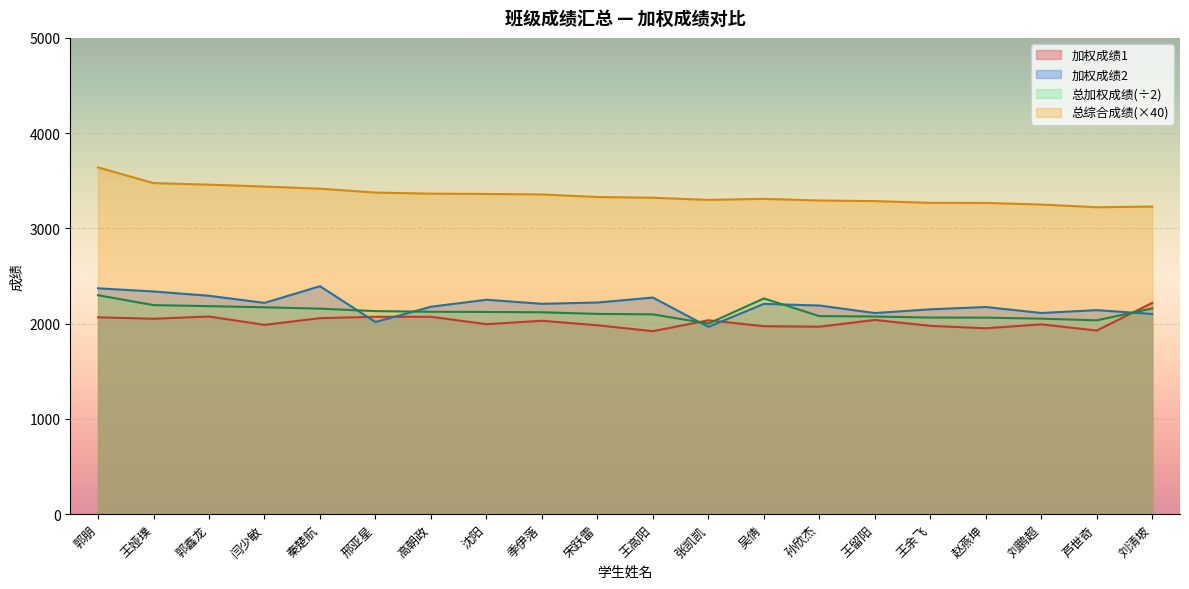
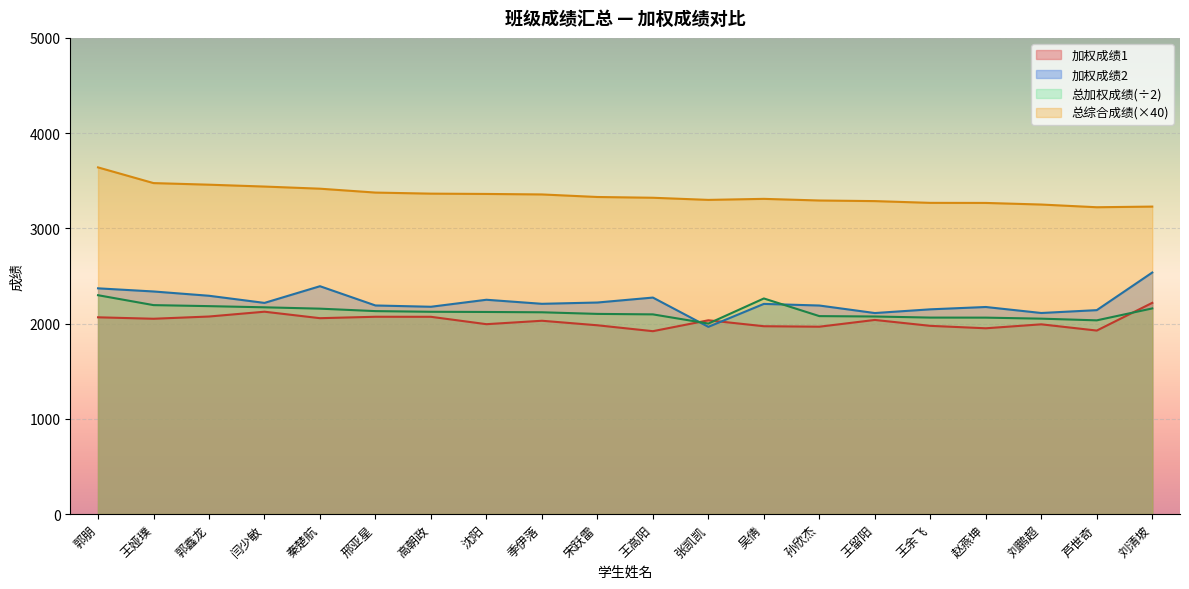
  {
    "加权成绩1": {
      "郭朋": 2100,
      "王娅璞": 2100,
      "郭鑫龙": 2100,
-     "闫少敏": 2000,
+     "闫少敏": 2100,
      "秦楚航": 2100,
      "邢亚星": 2100,
      "高朝政": 2100,
      "沈阳": 2000,
      "季伊落": 2000,
      "宋跃雷": 2000,
      "王高阳": 1900,
      "张凯凯": 2000,
      "吴倩": 2000,
      "孙欣杰": 2000,
      "王留阳": 2000,
      "王余飞": 2000,
      "赵燕坤": 2000,
      "刘鹏超": 2000,
      "芦世奇": 1900,
      "刘清坡": 2200
    },
    "加权成绩2": {
      "郭朋": 2400,
      "王娅璞": 2300,
      "郭鑫龙": 2300,
      "闫少敏": 2200,
      "秦楚航": 2400,
-     "邢亚星": 2000,
+     "邢亚星": 2200,
      "高朝政": 2200,
      "沈阳": 2300,
      "季伊落": 2200,
      "宋跃雷": 2200,
      "王高阳": 2300,
      "张凯凯": 2000,
      "吴倩": 2200,
      "孙欣杰": 2200,
      "王留阳": 2100,
      "王余飞": 2100,
      "赵燕坤": 2200,
      "刘鹏超": 2100,
      "芦世奇": 2100,
-     "刘清坡": 2100
+     "刘清坡": 2500
    },
    "总加权成绩(÷2)": {
      "郭朋": 2300,
      "王娅璞": 2200,
      "郭鑫龙": 2200,
      "闫少敏": 2200,
      "秦楚航": 2200,
      "邢亚星": 2100,
      "高朝政": 2100,
      "沈阳": 2100,
      "季伊落": 2100,
      "宋跃雷": 2100,
      "王高阳": 2100,
      "张凯凯": 2000,
      "吴倩": 2300,
      "孙欣杰": 2100,
      "王留阳": 2100,
      "王余飞": 2100,
      "赵燕坤": 2100,
      "刘鹏超": 2100,
      "芦世奇": 2000,
      "刘清坡": 2200
    },
    "总综合成绩(×40)": {
      "郭朋": 3600,
      "王娅璞": 3500,
      "郭鑫龙": 3500,
      "闫少敏": 3400,
      "秦楚航": 3400,
      "邢亚星": 3400,
      "高朝政": 3400,
      "沈阳": 3400,
      "季伊落": 3400,
      "宋跃雷": 3300,
      "王高阳": 3300,
      "张凯凯": 3300,
      "吴倩": 3300,
      "孙欣杰": 3300,
      "王留阳": 3300,
      "王余飞": 3300,
      "赵燕坤": 3300,
      "刘鹏超": 3300,
      "芦世奇": 3200,
      "刘清坡": 3200
    }
  }
